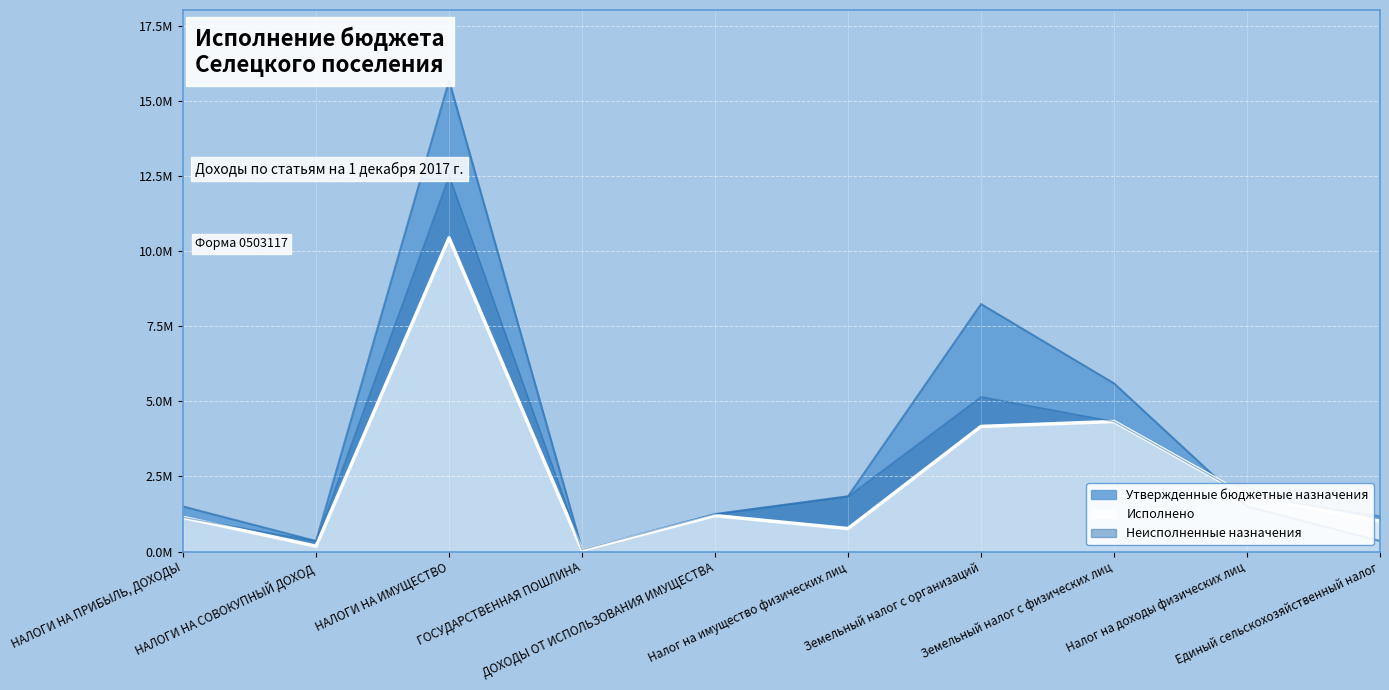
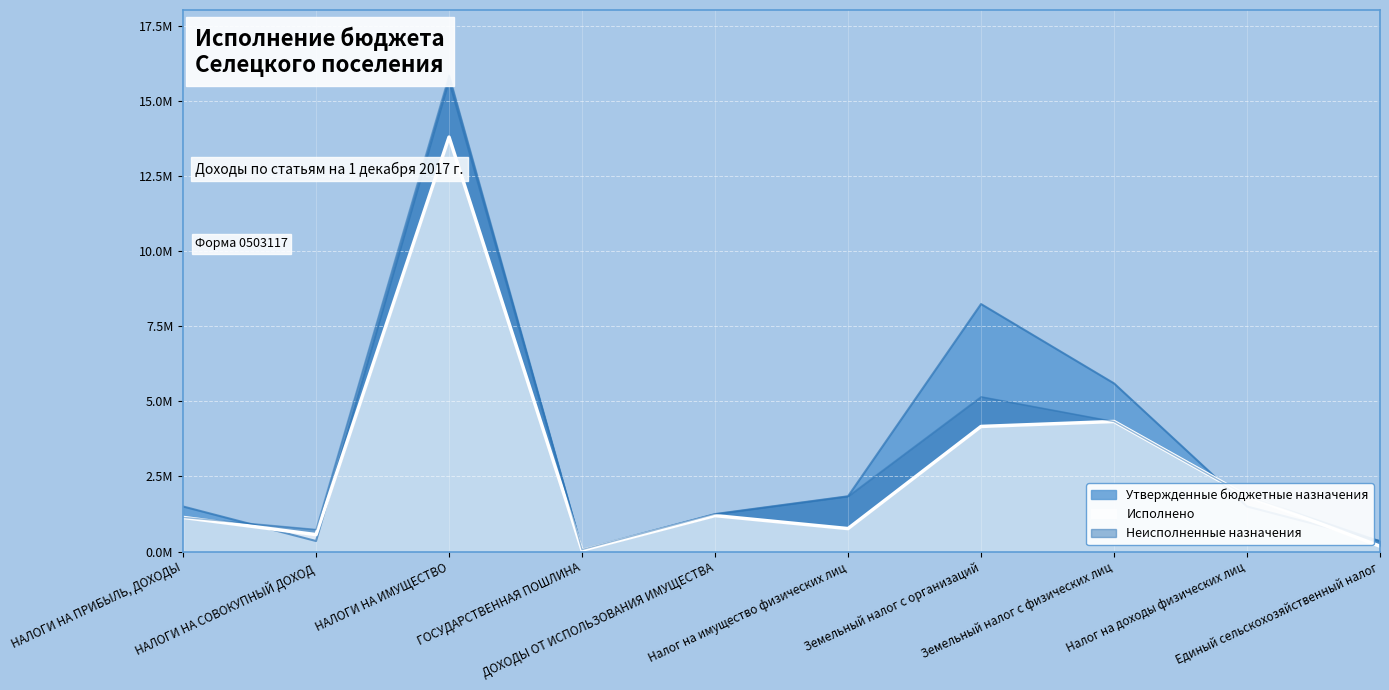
  {
    "Исполнено": {
-     "НАЛОГИ НА СОВОКУПНЫЙ ДОХОД": "0.2М",
-     "НАЛОГИ НА ИМУЩЕСТВО": "10.4М",
+     "НАЛОГИ НА СОВОКУПНЫЙ ДОХОД": "0.6М",
+     "НАЛОГИ НА ИМУЩЕСТВО": "13.8М",
      "Налог на имущество физических лиц": "0.8М",
      "Земельный налог с организаций": "4.2М",
-     "Единый сельскохозяйственный налог": "1.0М"
+     "Единый сельскохозяйственный налог": "0.2М"
    }
  }
